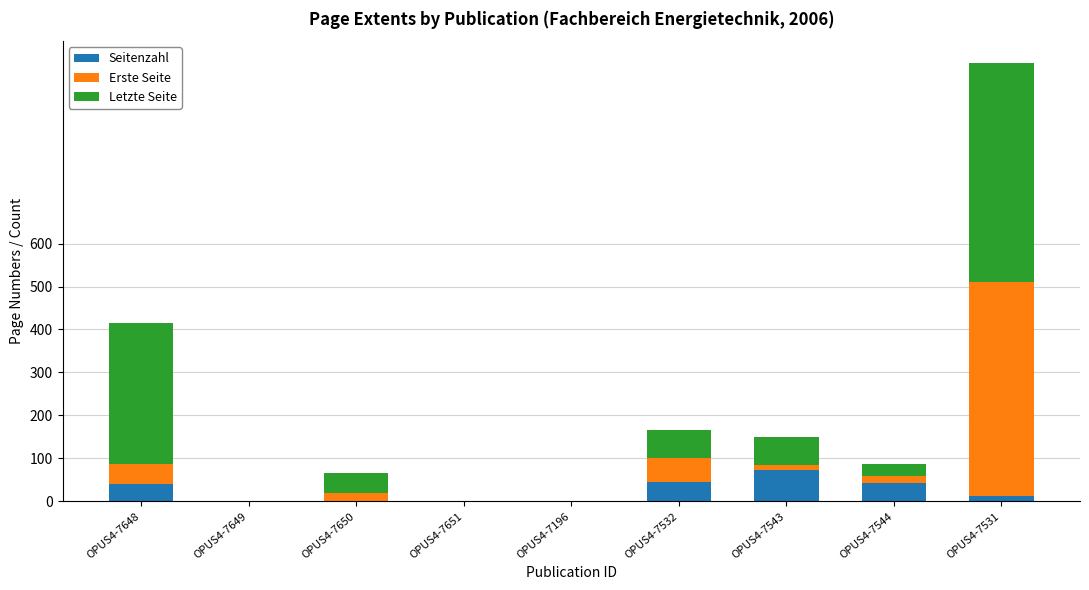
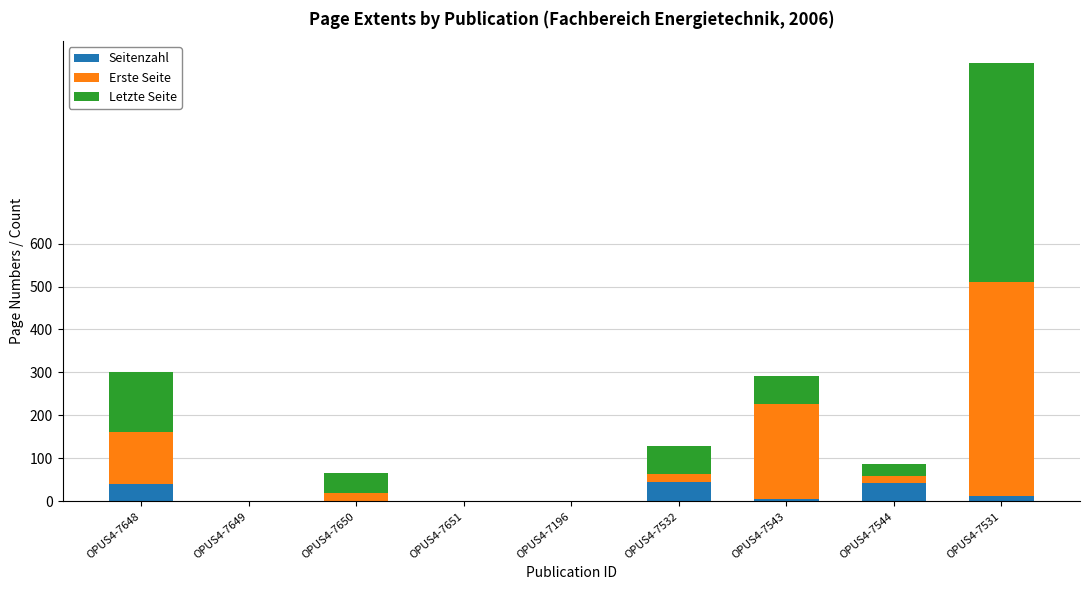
  {
    "Seitenzahl": {
      "OPUS4-7648": 40,
      "OPUS4-7649": 0,
      "OPUS4-7651": 0,
      "OPUS4-7196": 0,
      "OPUS4-7532": 40,
-     "OPUS4-7543": 70,
+     "OPUS4-7543": 10,
      "OPUS4-7544": 40,
      "OPUS4-7531": 10
    },
    "Erste Seite": {
-     "OPUS4-7648": 50,
+     "OPUS4-7648": 120,
      "OPUS4-7649": 0,
      "OPUS4-7650": 20,
      "OPUS4-7651": 0,
      "OPUS4-7196": 0,
-     "OPUS4-7532": 60,
-     "OPUS4-7543": 10,
+     "OPUS4-7532": 20,
+     "OPUS4-7543": 220,
      "OPUS4-7544": 20,
      "OPUS4-7531": 500
    },
    "Letzte Seite": {
-     "OPUS4-7648": 330,
+     "OPUS4-7648": 140,
      "OPUS4-7649": 0,
      "OPUS4-7650": 50,
      "OPUS4-7651": 0,
      "OPUS4-7196": 0,
      "OPUS4-7532": 70,
      "OPUS4-7543": 70,
      "OPUS4-7544": 30,
      "OPUS4-7531": 510
    }
  }
